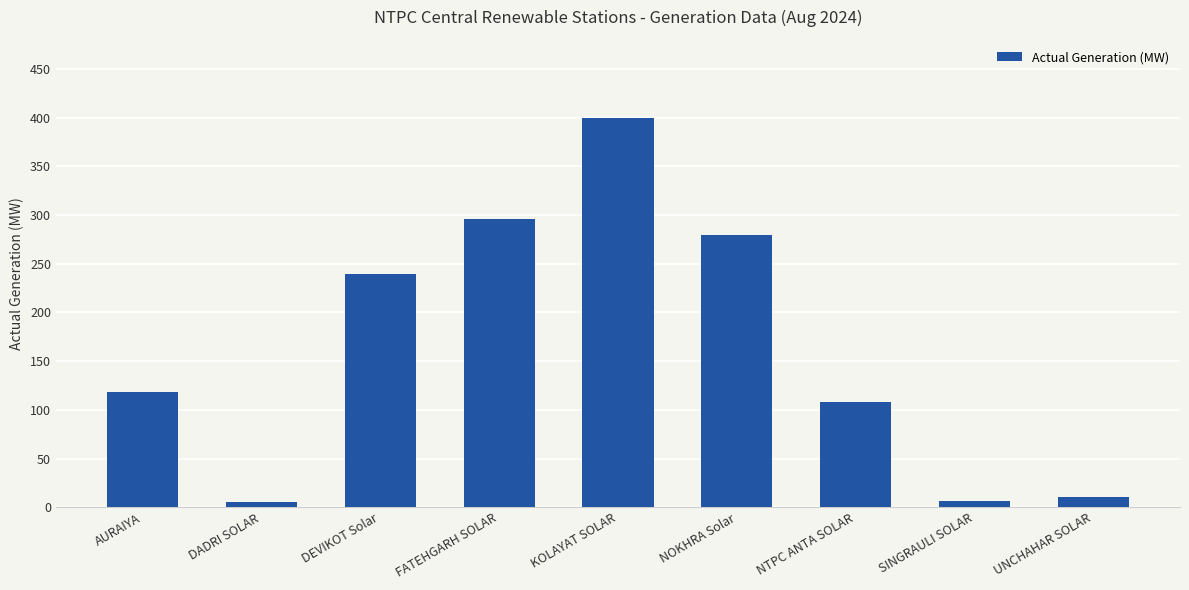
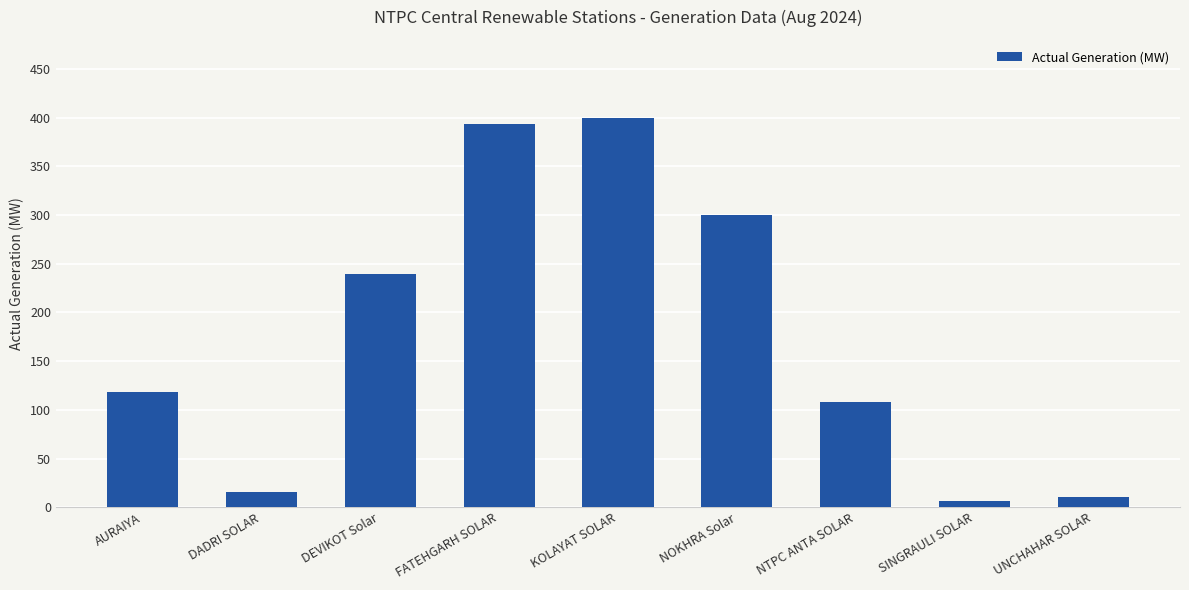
  {
    "AURAIYA": 120,
-   "DADRI SOLAR": 10,
+   "DADRI SOLAR": 20,
    "DEVIKOT Solar": 240,
-   "FATEHGARH SOLAR": 300,
+   "FATEHGARH SOLAR": 390,
    "KOLAYAT SOLAR": 400,
-   "NOKHRA Solar": 280,
+   "NOKHRA Solar": 300,
    "NTPC ANTA SOLAR": 110,
    "SINGRAULI SOLAR": 10,
    "UNCHAHAR SOLAR": 10
  }
